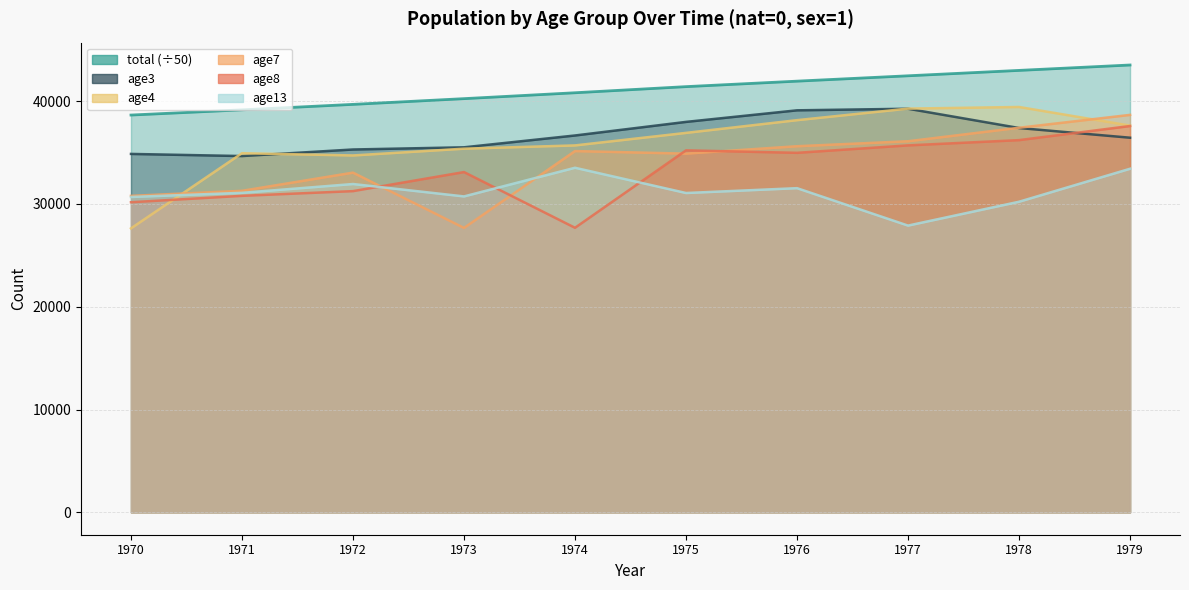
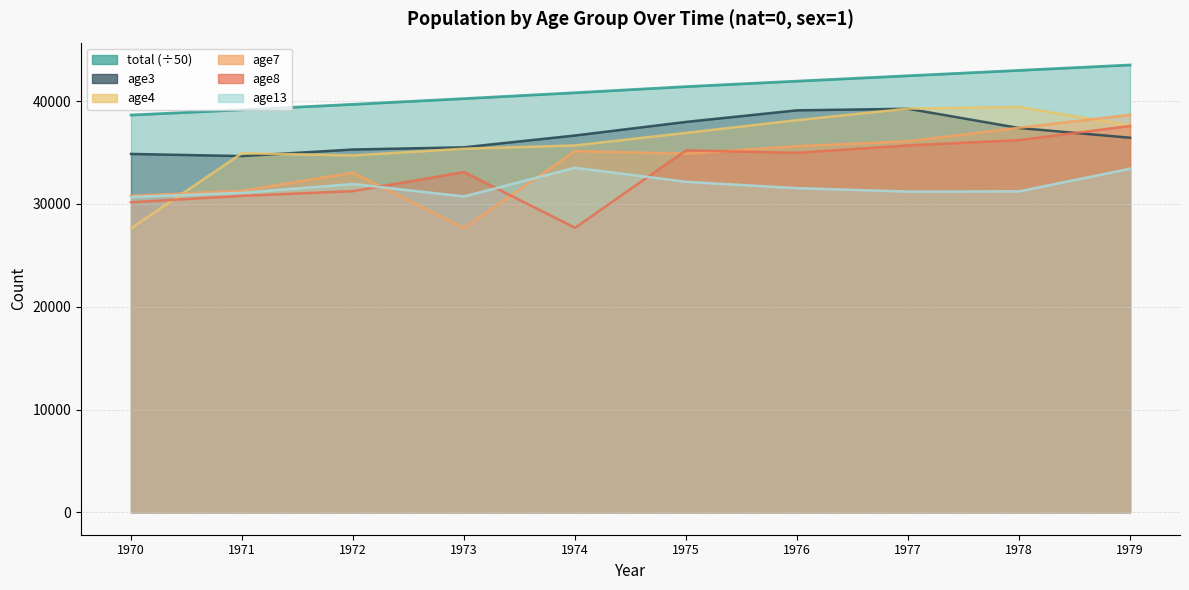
  {
    "age13": {
      "1972": 31900,
      "1973": 30700,
      "1974": 33500,
-     "1975": 31100,
+     "1975": 32100,
      "1976": 31500,
-     "1977": 27900,
-     "1978": 30200,
+     "1977": 31200,
+     "1978": 31200,
      "1979": 33400
    }
  }
